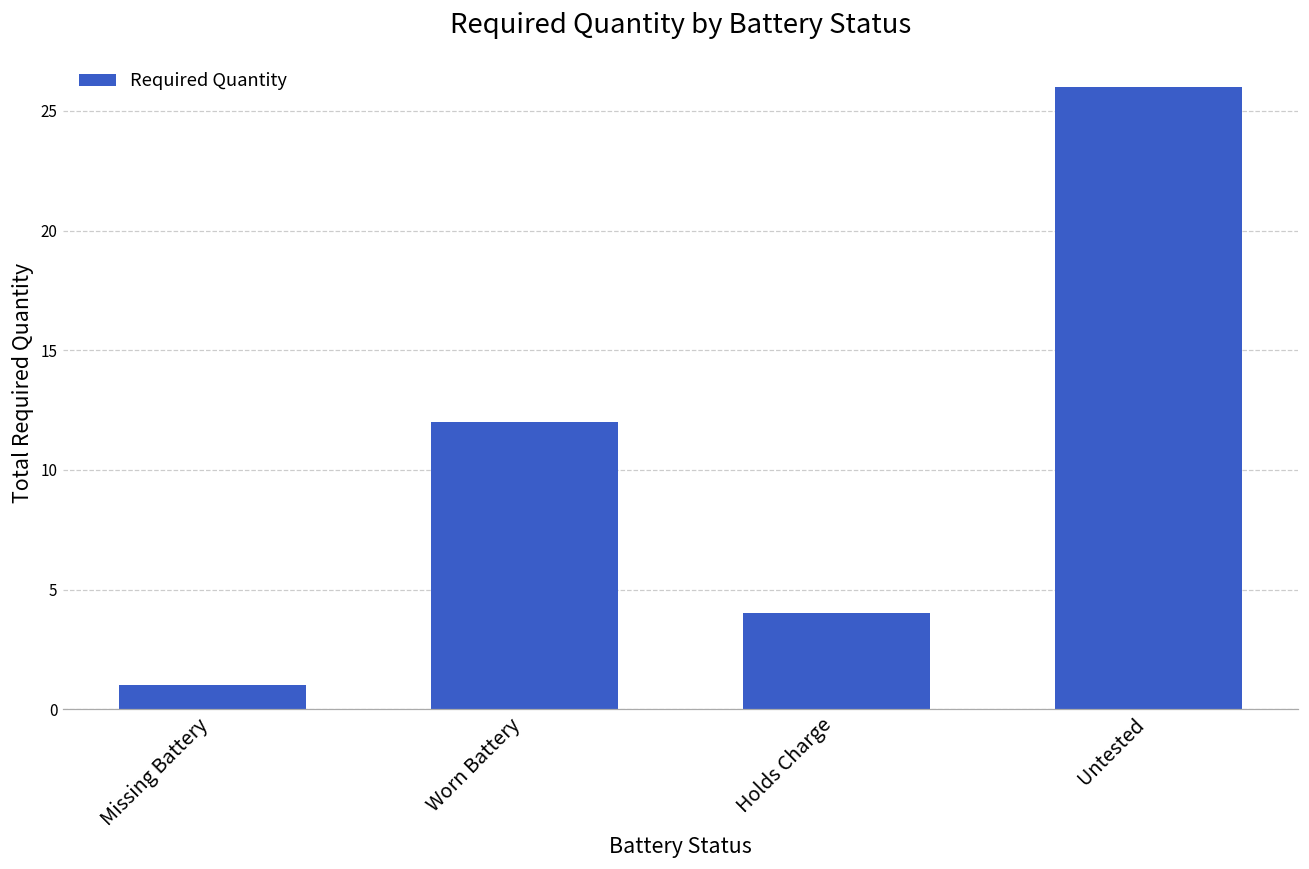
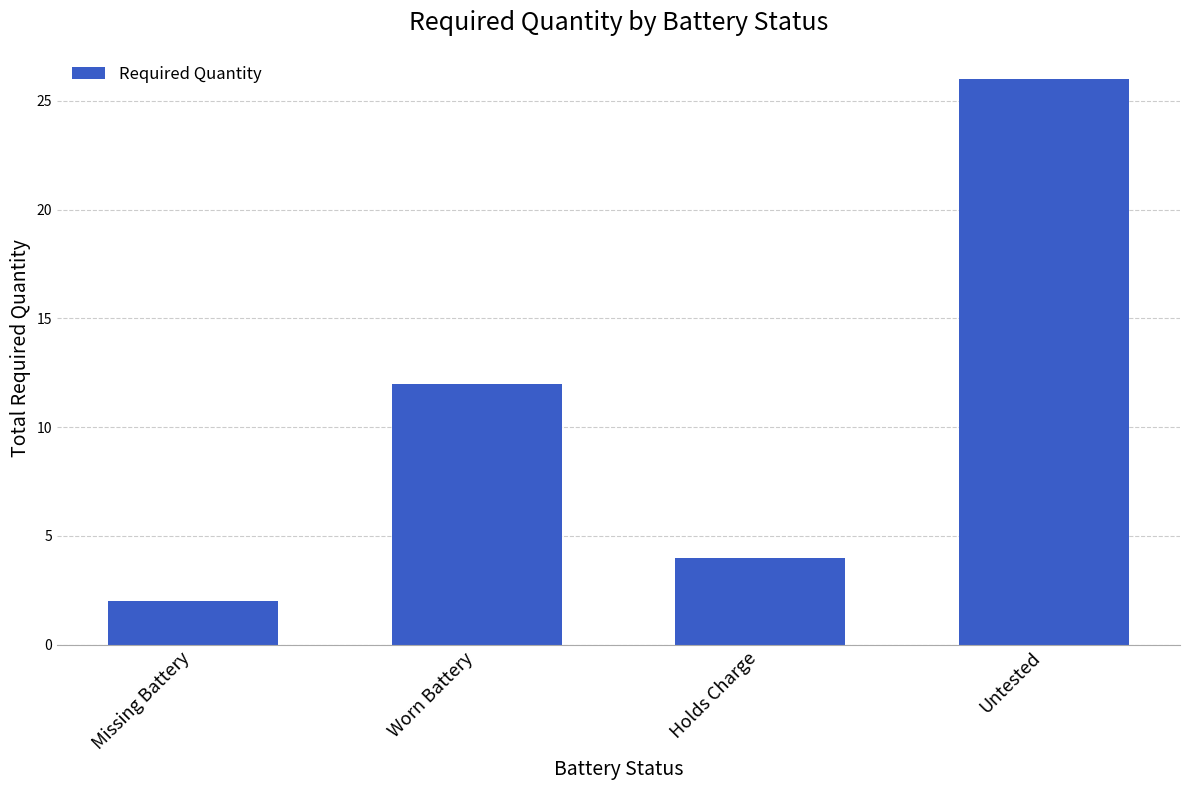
  {
-   "Missing Battery": 1,
+   "Missing Battery": 2,
    "Worn Battery": 12,
    "Holds Charge": 4,
    "Untested": 26
  }
